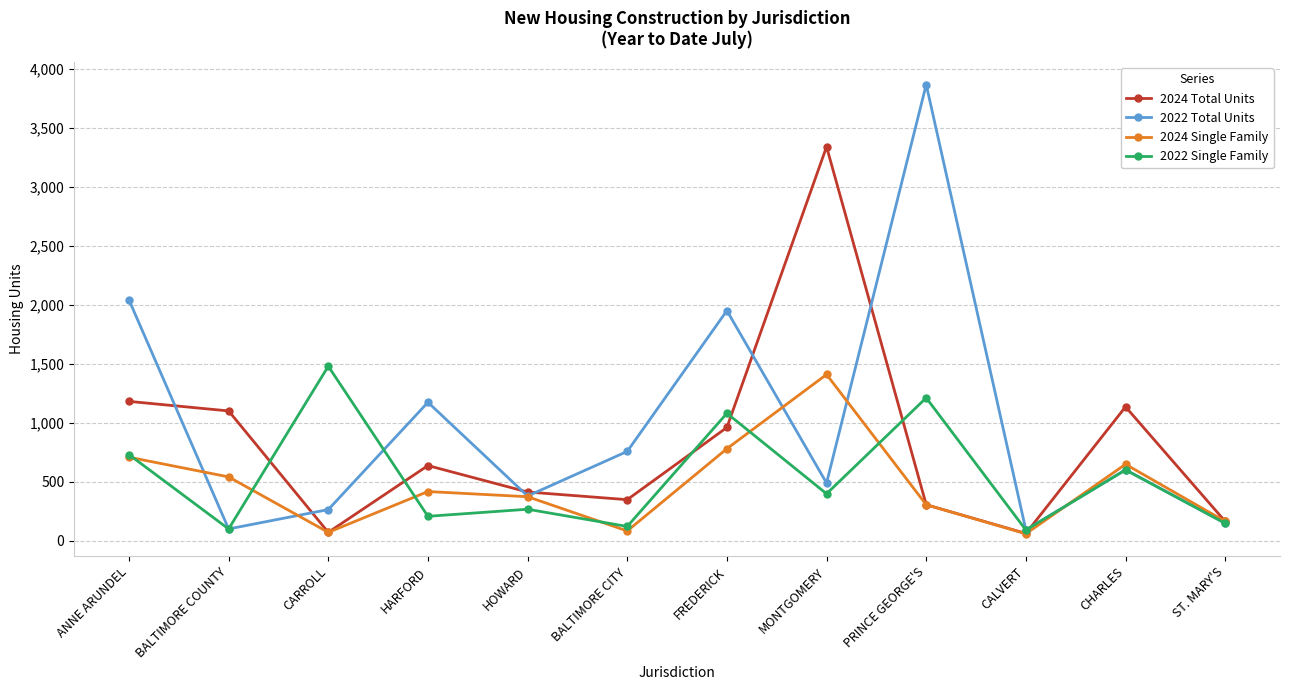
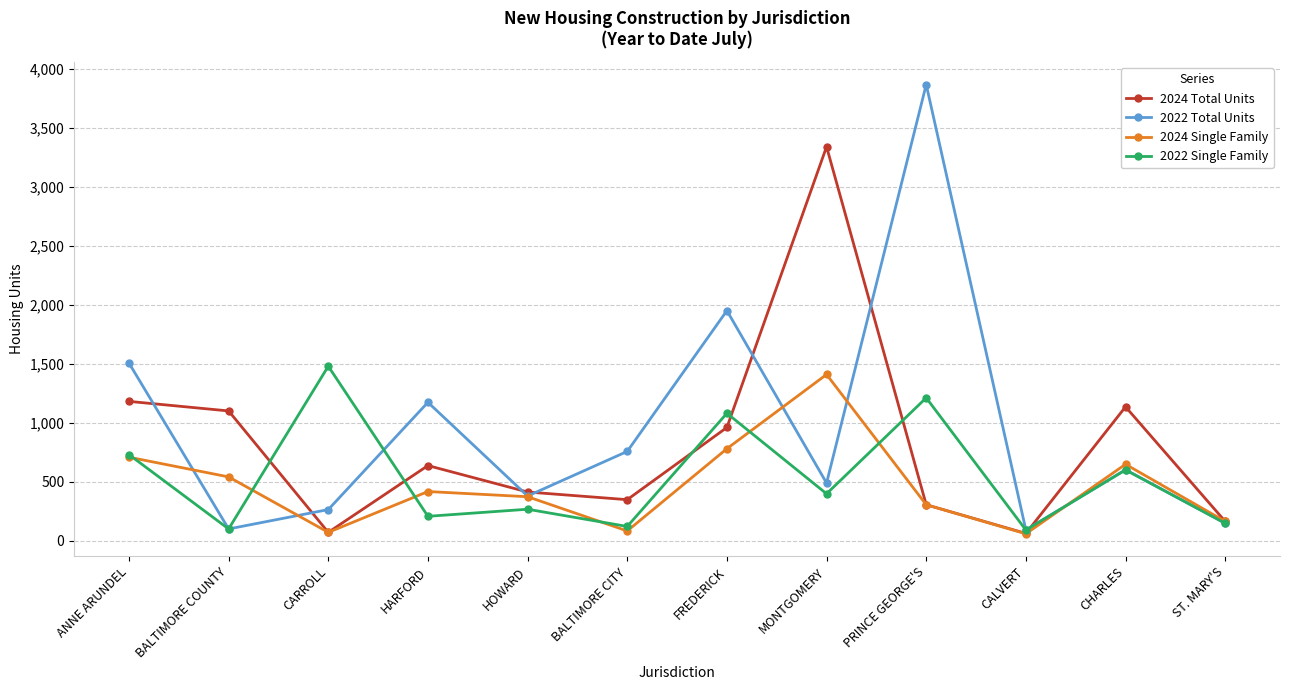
  {
    "2024 Total Units": {
      "ANNE ARUNDEL": "1,180",
      "BALTIMORE COUNTY": "1,100",
      "HARFORD": "640",
      "HOWARD": "410",
      "BALTIMORE CITY": "350",
      "FREDERICK": "960",
      "MONTGOMERY": "3,340",
      "CHARLES": "1,140"
    },
    "2022 Total Units": {
-     "ANNE ARUNDEL": "2,040",
+     "ANNE ARUNDEL": "1,510",
      "CARROLL": "270",
      "HARFORD": "1,170",
      "BALTIMORE CITY": "760",
      "FREDERICK": "1,950",
      "MONTGOMERY": "490",
      "PRINCE GEORGE'S": "3,870"
    },
    "2024 Single Family": {
      "ANNE ARUNDEL": "710",
      "BALTIMORE COUNTY": "540",
      "HARFORD": "420",
      "BALTIMORE CITY": "80",
      "FREDERICK": "780",
      "MONTGOMERY": "1,410",
      "CHARLES": "650"
    },
    "2022 Single Family": {
      "ANNE ARUNDEL": "730",
      "CARROLL": "1,480",
      "HARFORD": "210",
      "HOWARD": "270",
      "BALTIMORE CITY": "120",
      "FREDERICK": "1,080",
      "MONTGOMERY": "400",
      "PRINCE GEORGE'S": "1,210"
    }
  }
